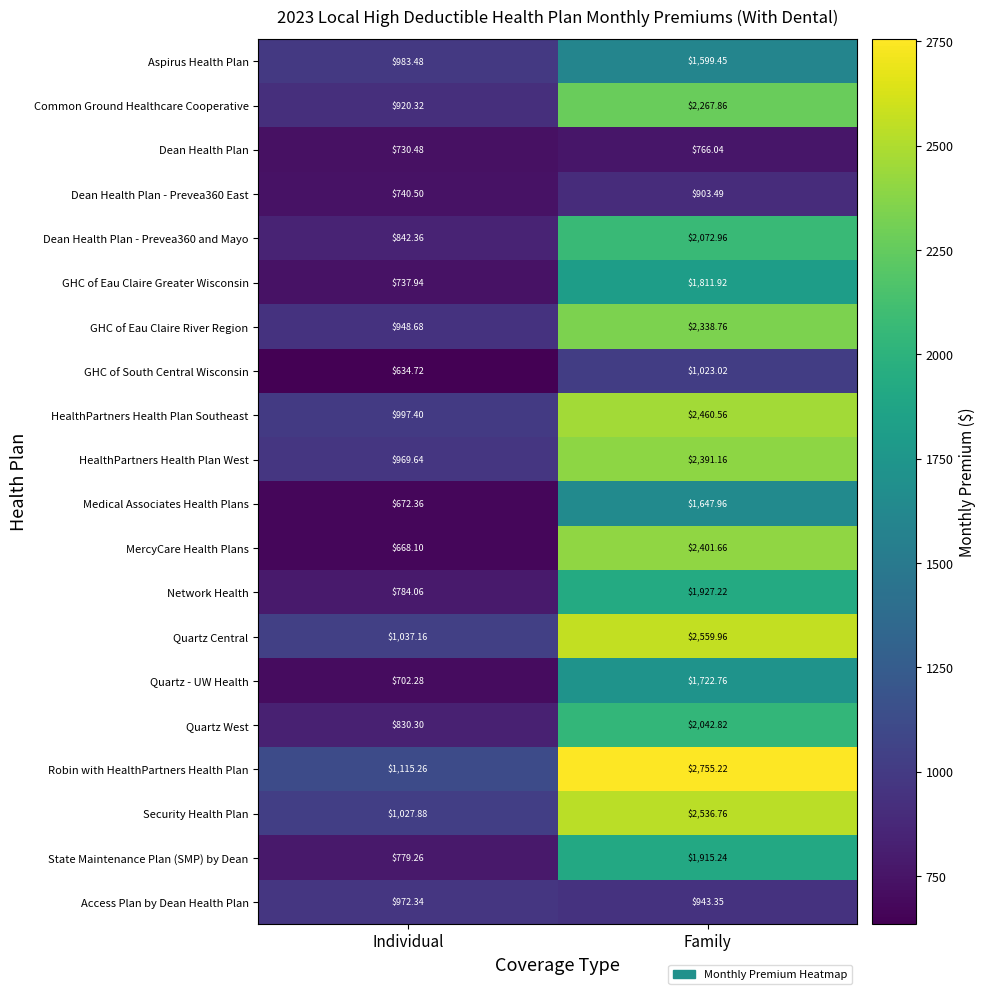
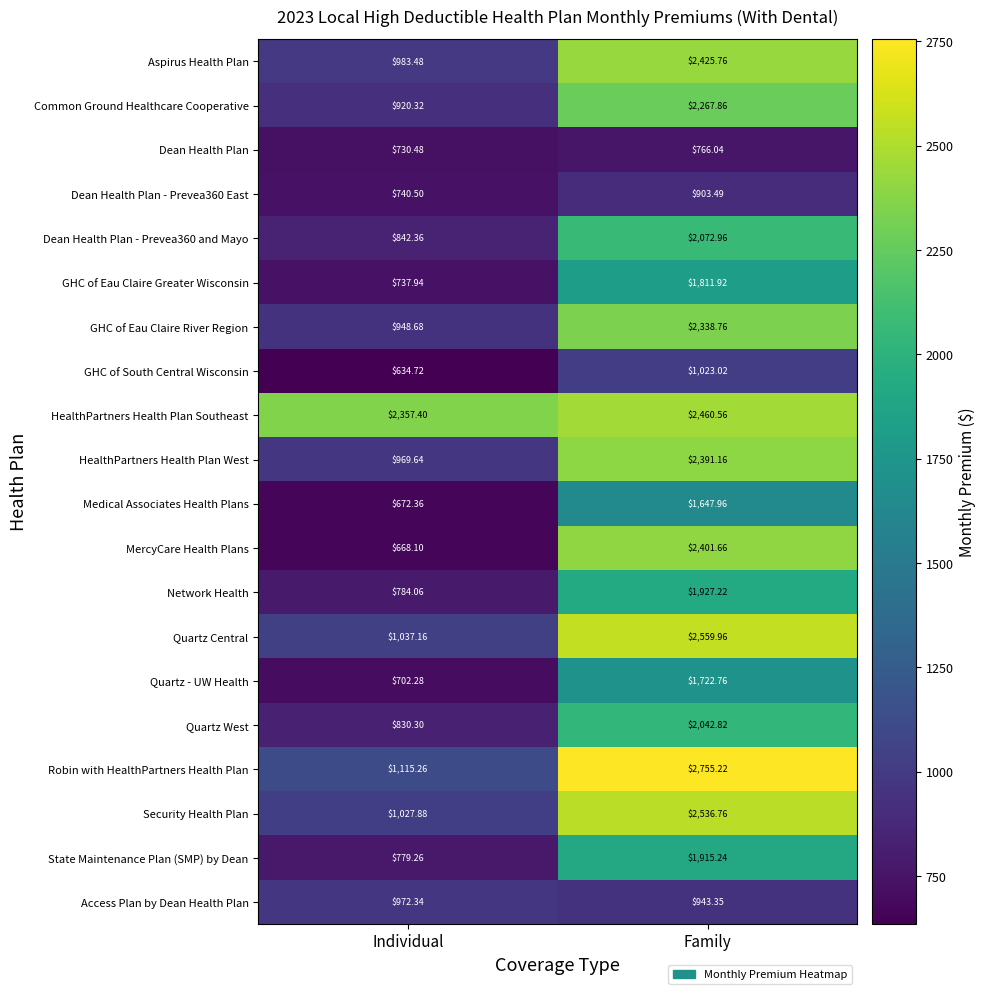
  {
    "Aspirus Health Plan": {
      "Individual": "$983.48",
-     "Family": "$1,599.45"
+     "Family": "$2,425.76"
    },
    "Common Ground Healthcare Cooperative": {
      "Individual": "$920.32",
      "Family": "$2,267.86"
    },
    "Dean Health Plan": {
      "Individual": "$730.48",
      "Family": "$766.04"
    },
    "Dean Health Plan - Prevea360 East": {
      "Individual": "$740.50",
      "Family": "$903.49"
    },
    "Dean Health Plan - Prevea360 and Mayo": {
      "Individual": "$842.36",
      "Family": "$2,072.96"
    },
    "GHC of Eau Claire Greater Wisconsin": {
      "Individual": "$737.94",
      "Family": "$1,811.92"
    },
    "GHC of Eau Claire River Region": {
      "Individual": "$948.68",
      "Family": "$2,338.76"
    },
    "GHC of South Central Wisconsin": {
      "Individual": "$634.72",
      "Family": "$1,023.02"
    },
    "HealthPartners Health Plan Southeast": {
-     "Individual": "$997.40",
+     "Individual": "$2,357.40",
      "Family": "$2,460.56"
    },
    "HealthPartners Health Plan West": {
      "Individual": "$969.64",
      "Family": "$2,391.16"
    },
    "Medical Associates Health Plans": {
      "Individual": "$672.36",
      "Family": "$1,647.96"
    },
    "MercyCare Health Plans": {
      "Individual": "$668.10",
      "Family": "$2,401.66"
    },
    "Network Health": {
      "Individual": "$784.06",
      "Family": "$1,927.22"
    },
    "Quartz Central": {
      "Individual": "$1,037.16",
      "Family": "$2,559.96"
    },
    "Quartz - UW Health": {
      "Individual": "$702.28",
      "Family": "$1,722.76"
    },
    "Quartz West": {
      "Individual": "$830.30",
      "Family": "$2,042.82"
    },
    "Robin with HealthPartners Health Plan": {
      "Individual": "$1,115.26",
      "Family": "$2,755.22"
    },
    "Security Health Plan": {
      "Individual": "$1,027.88",
      "Family": "$2,536.76"
    },
    "State Maintenance Plan (SMP) by Dean": {
      "Individual": "$779.26",
      "Family": "$1,915.24"
    },
    "Access Plan by Dean Health Plan": {
      "Individual": "$972.34",
      "Family": "$943.35"
    }
  }
